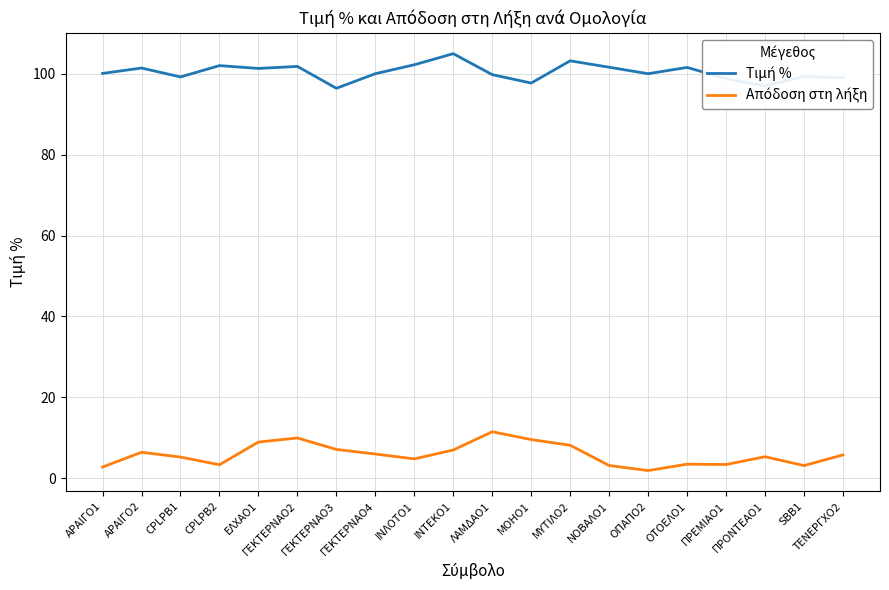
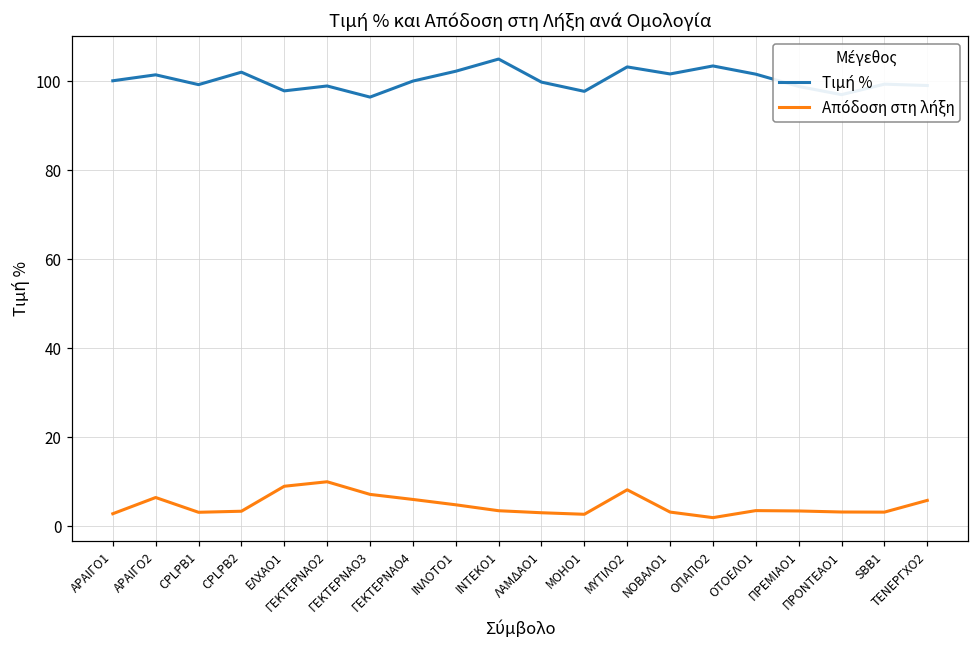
  {
    "Τιμή %": {
      "ΑΡΑΙΓΟ1": 100,
      "ΑΡΑΙΓΟ2": 101,
      "CPLPB1": 99,
      "CPLPB2": 102,
-     "ΕΛΧΑΟ1": 101,
-     "ΓΕΚΤΕΡΝΑΟ2": 102,
+     "ΕΛΧΑΟ1": 98,
+     "ΓΕΚΤΕΡΝΑΟ2": 99,
      "ΓΕΚΤΕΡΝΑΟ3": 96,
      "ΓΕΚΤΕΡΝΑΟ4": 100,
      "ΙΝΛΟΤΟ1": 102,
      "ΙΝΤΕΚΟ1": 105,
      "ΛΑΜΔΑΟ1": 100,
      "ΜΟΗΟ1": 98,
      "ΜΥΤΙΛΟ2": 103,
      "ΝΟΒΑΛΟ1": 102,
-     "ΟΠΑΠΟ2": 100,
+     "ΟΠΑΠΟ2": 103,
      "ΟΤΟΕΛΟ1": 102
    },
    "Απόδοση στη λήξη": {
      "ΑΡΑΙΓΟ1": 3,
      "ΑΡΑΙΓΟ2": 6,
-     "CPLPB1": 5,
+     "CPLPB1": 3,
      "CPLPB2": 3,
      "ΕΛΧΑΟ1": 9,
      "ΓΕΚΤΕΡΝΑΟ2": 10,
      "ΓΕΚΤΕΡΝΑΟ3": 7,
      "ΓΕΚΤΕΡΝΑΟ4": 6,
      "ΙΝΛΟΤΟ1": 5,
-     "ΙΝΤΕΚΟ1": 7,
-     "ΛΑΜΔΑΟ1": 11,
-     "ΜΟΗΟ1": 10,
+     "ΙΝΤΕΚΟ1": 3,
+     "ΛΑΜΔΑΟ1": 3,
+     "ΜΟΗΟ1": 3,
      "ΜΥΤΙΛΟ2": 8,
      "ΝΟΒΑΛΟ1": 3,
      "ΟΠΑΠΟ2": 2,
      "ΟΤΟΕΛΟ1": 3,
      "ΠΡΕΜΙΑΟ1": 3,
-     "ΠΡΟΝΤΕΑΟ1": 5,
+     "ΠΡΟΝΤΕΑΟ1": 3,
      "SBB1": 3,
      "ΤΕΝΕΡΓΧΟ2": 6
    }
  }
